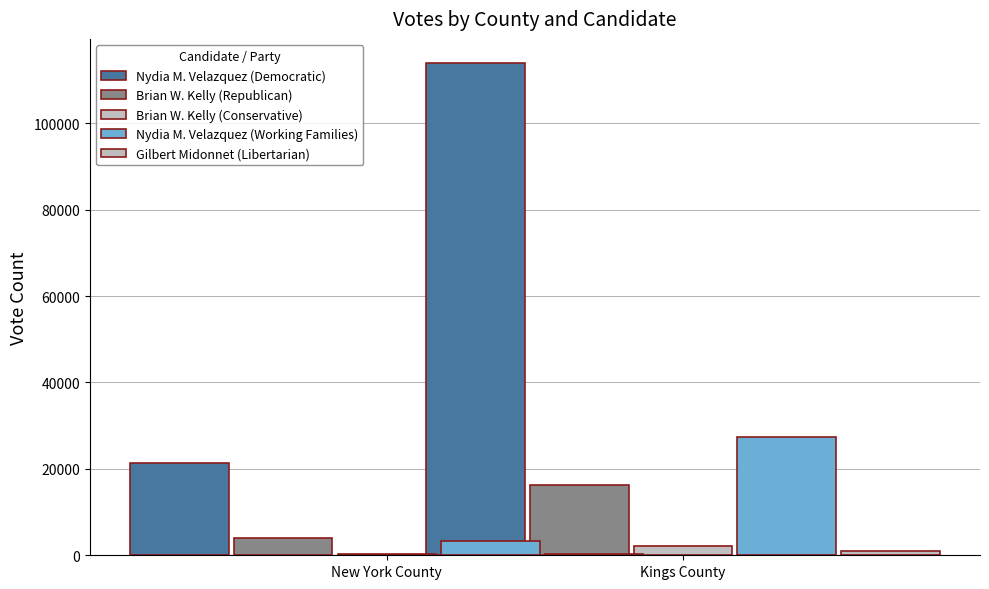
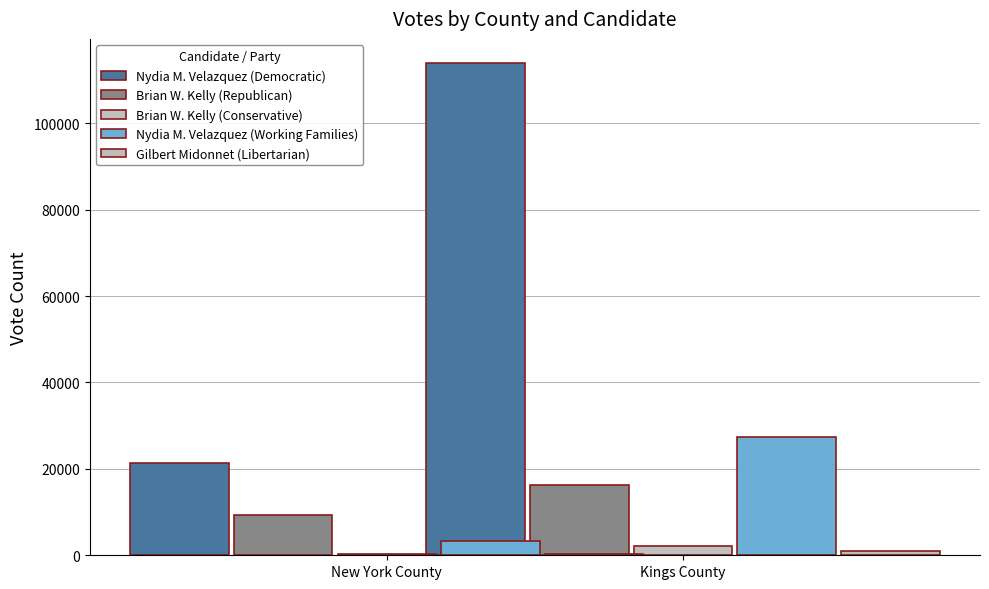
  {
    "Brian W. Kelly (Republican)": {
-     "New York County": 4000,
+     "New York County": 9000,
      "Kings County": 16000
    },
    "Nydia M. Velazquez (Working Families)": {
      "Kings County": 27000
    }
  }
